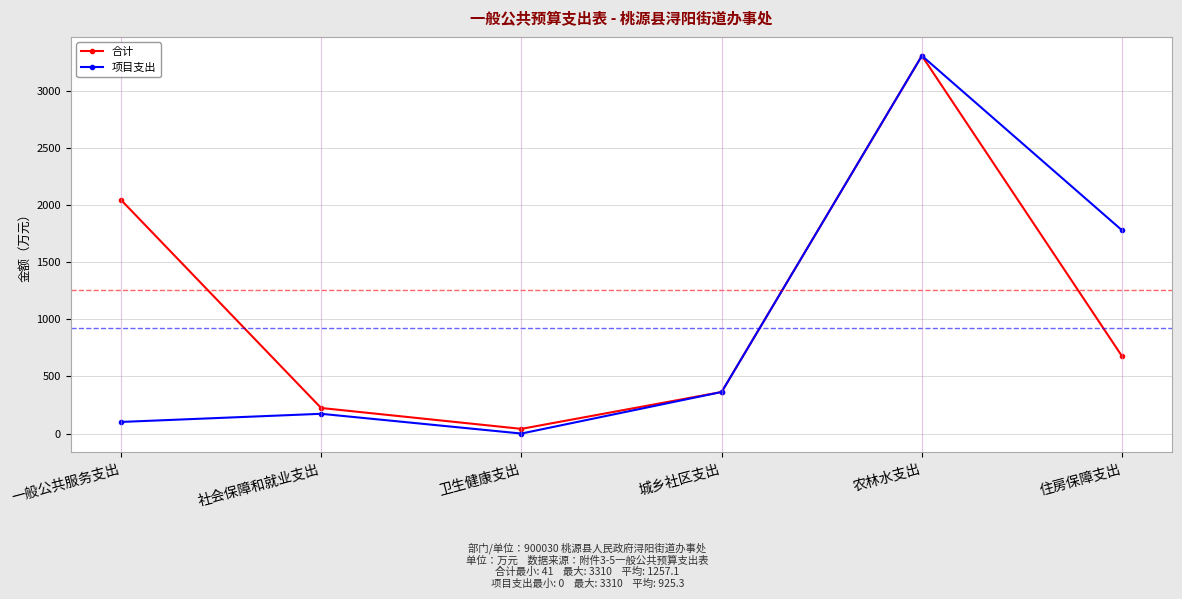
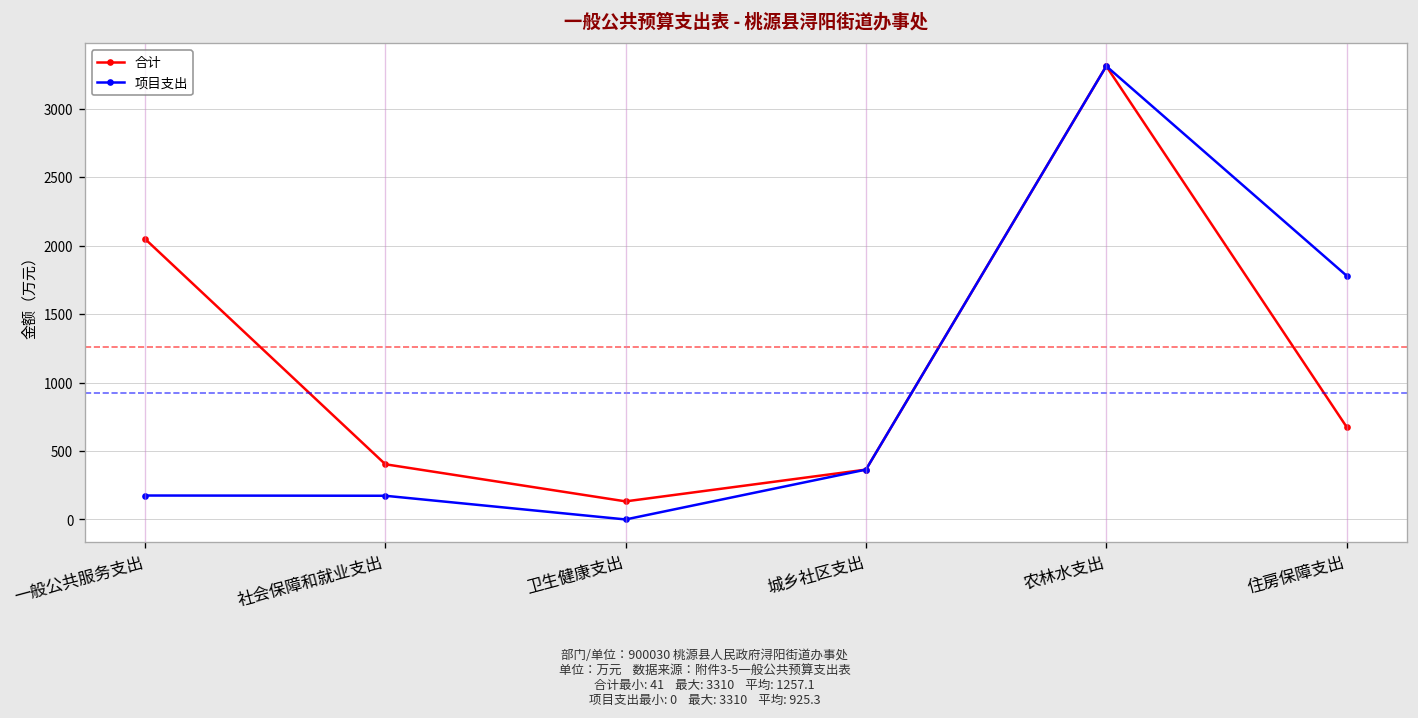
  {
    "合计": {
      "一般公共服务支出": 2050,
-     "社会保障和就业支出": 220,
-     "卫生健康支出": 40,
+     "社会保障和就业支出": 400,
+     "卫生健康支出": 130,
      "住房保障支出": 680
    },
    "项目支出": {
-     "一般公共服务支出": 100,
+     "一般公共服务支出": 170,
      "社会保障和就业支出": 170,
      "卫生健康支出": 0,
      "住房保障支出": 1780
    }
  }
